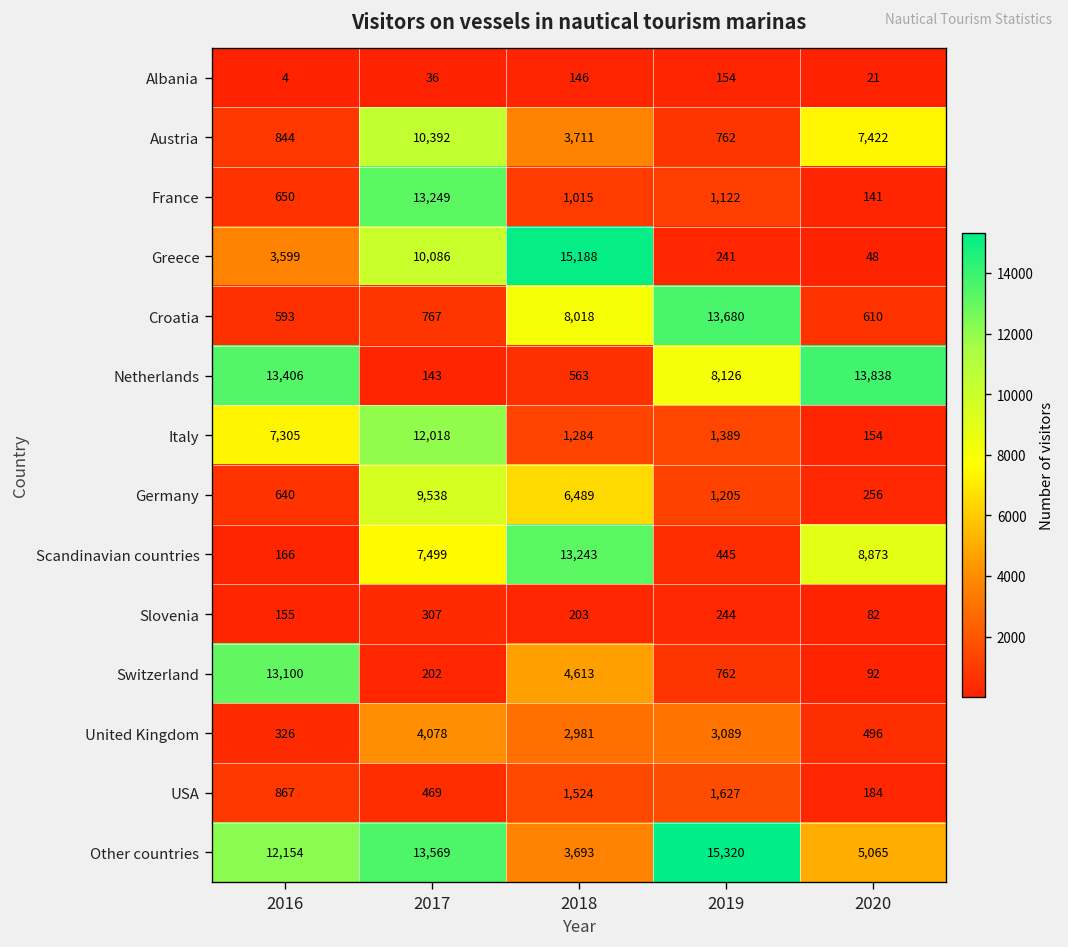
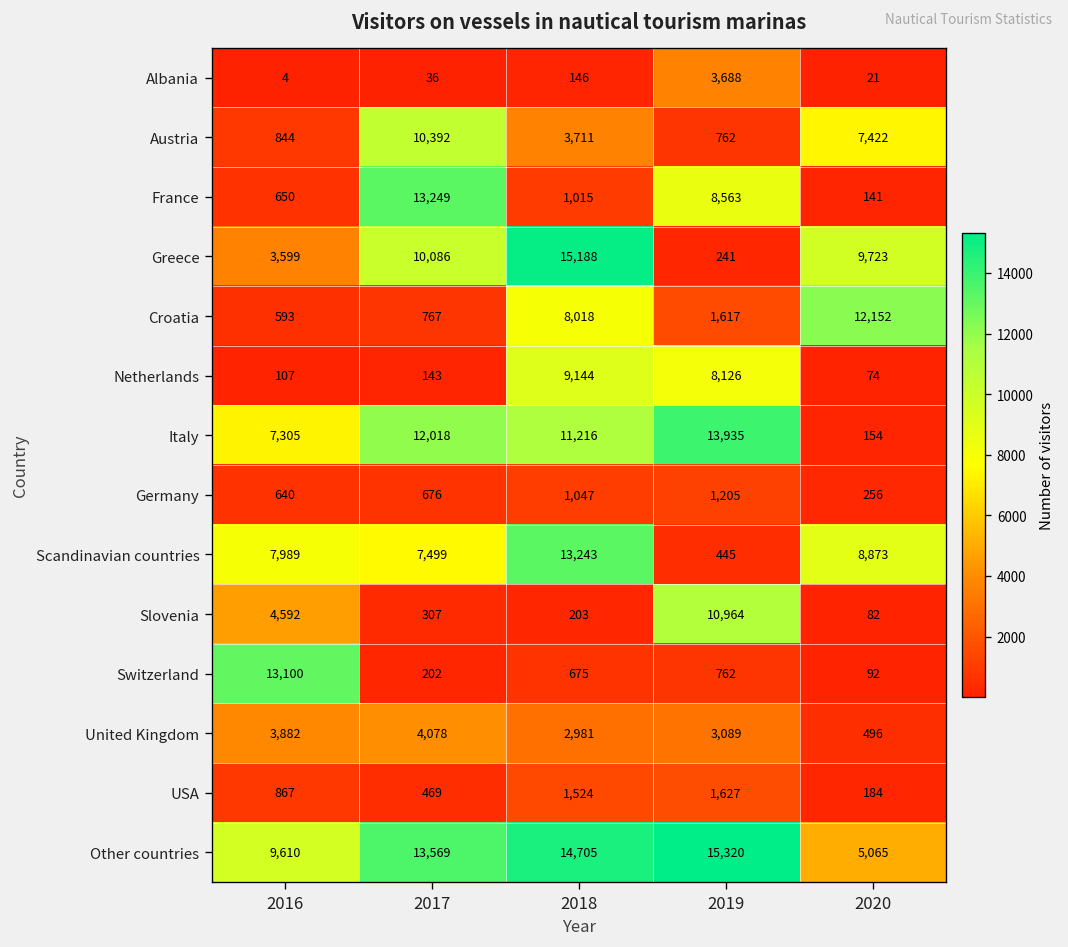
  {
    "Albania": {
      "2016": "4",
      "2017": "36",
      "2018": "146",
-     "2019": "154",
+     "2019": "3,688",
      "2020": "21"
    },
    "Austria": {
      "2016": "844",
      "2017": "10,392",
      "2018": "3,711",
      "2019": "762",
      "2020": "7,422"
    },
    "France": {
      "2016": "650",
      "2017": "13,249",
      "2018": "1,015",
-     "2019": "1,122",
+     "2019": "8,563",
      "2020": "141"
    },
    "Greece": {
      "2016": "3,599",
      "2017": "10,086",
      "2018": "15,188",
      "2019": "241",
-     "2020": "48"
+     "2020": "9,723"
    },
    "Croatia": {
      "2016": "593",
      "2017": "767",
      "2018": "8,018",
-     "2019": "13,680",
-     "2020": "610"
+     "2019": "1,617",
+     "2020": "12,152"
    },
    "Netherlands": {
-     "2016": "13,406",
+     "2016": "107",
      "2017": "143",
-     "2018": "563",
+     "2018": "9,144",
      "2019": "8,126",
-     "2020": "13,838"
+     "2020": "74"
    },
    "Italy": {
      "2016": "7,305",
      "2017": "12,018",
-     "2018": "1,284",
-     "2019": "1,389",
+     "2018": "11,216",
+     "2019": "13,935",
      "2020": "154"
    },
    "Germany": {
      "2016": "640",
-     "2017": "9,538",
-     "2018": "6,489",
+     "2017": "676",
+     "2018": "1,047",
      "2019": "1,205",
      "2020": "256"
    },
    "Scandinavian countries": {
-     "2016": "166",
+     "2016": "7,989",
      "2017": "7,499",
      "2018": "13,243",
      "2019": "445",
      "2020": "8,873"
    },
    "Slovenia": {
-     "2016": "155",
+     "2016": "4,592",
      "2017": "307",
      "2018": "203",
-     "2019": "244",
+     "2019": "10,964",
      "2020": "82"
    },
    "Switzerland": {
      "2016": "13,100",
      "2017": "202",
-     "2018": "4,613",
+     "2018": "675",
      "2019": "762",
      "2020": "92"
    },
    "United Kingdom": {
-     "2016": "326",
+     "2016": "3,882",
      "2017": "4,078",
      "2018": "2,981",
      "2019": "3,089",
      "2020": "496"
    },
    "USA": {
      "2016": "867",
      "2017": "469",
      "2018": "1,524",
      "2019": "1,627",
      "2020": "184"
    },
    "Other countries": {
-     "2016": "12,154",
+     "2016": "9,610",
      "2017": "13,569",
-     "2018": "3,693",
+     "2018": "14,705",
      "2019": "15,320",
      "2020": "5,065"
    }
  }
